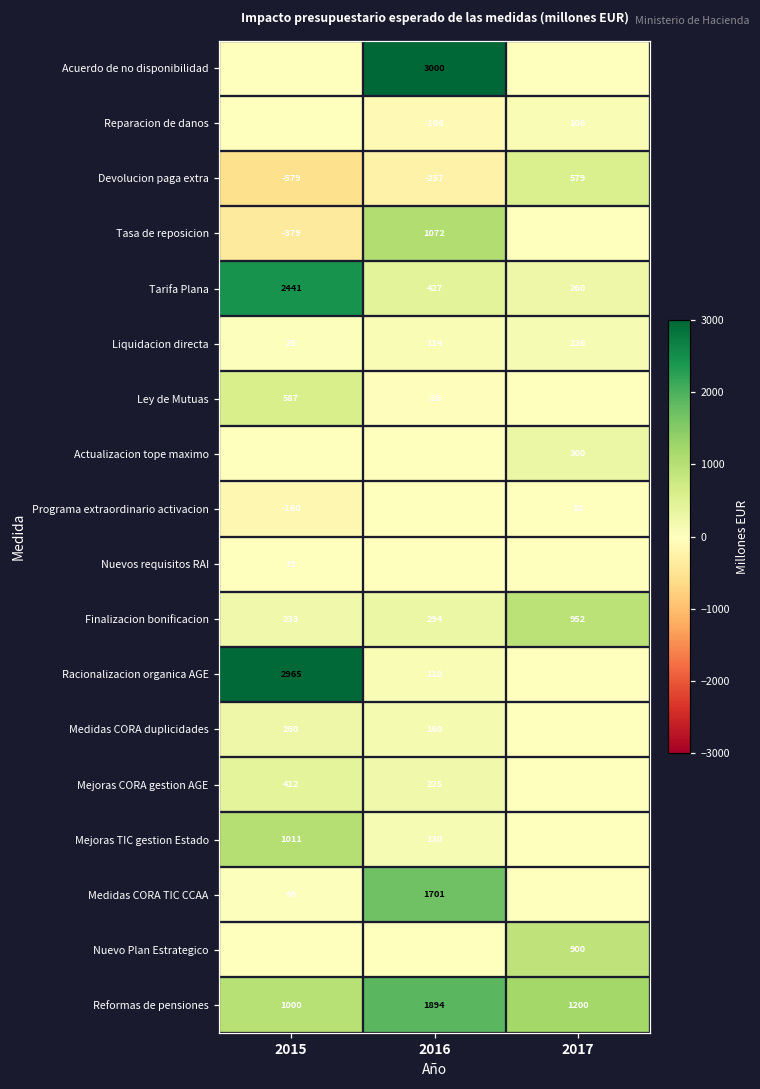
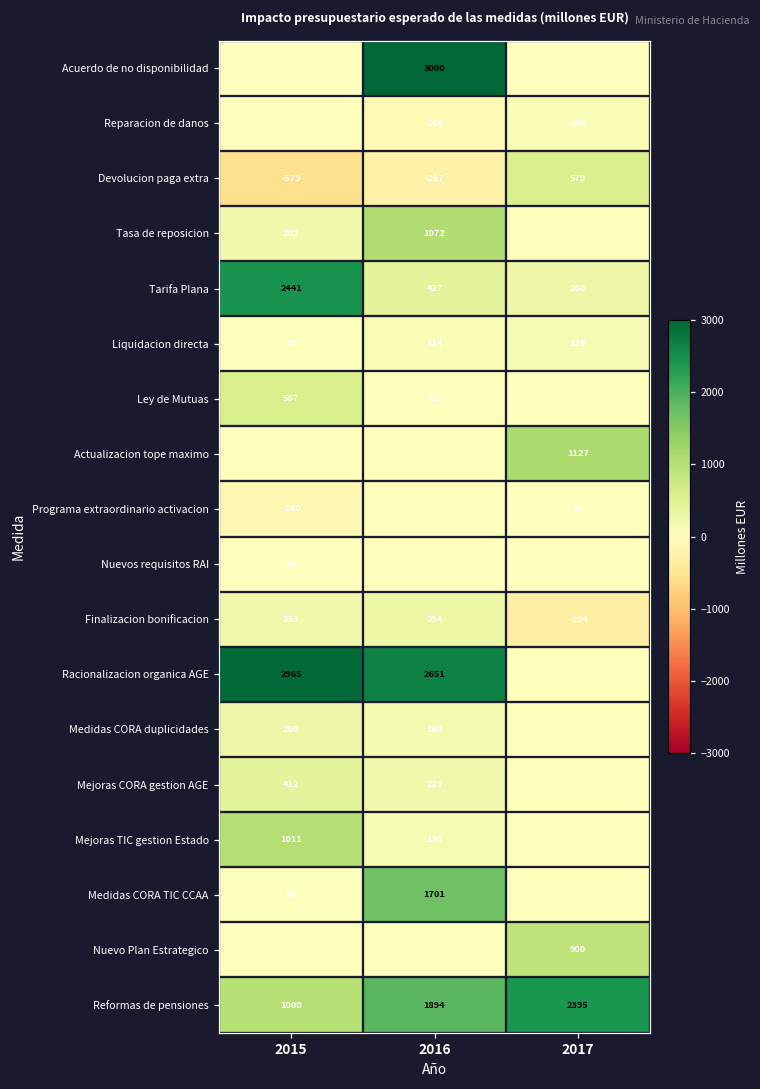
  {
    "Acuerdo de no disponibilidad": {
      "2016": 3000
    },
    "Reparacion de danos": {
      "2016": -106,
      "2017": 106
    },
    "Devolucion paga extra": {
      "2015": -579,
      "2016": -257,
      "2017": 579
    },
    "Tasa de reposicion": {
-     "2015": -379,
+     "2015": 202,
      "2016": 1072
    },
    "Tarifa Plana": {
      "2015": 2441,
      "2016": 427,
      "2017": 260
    },
    "Liquidacion directa": {
      "2015": 25,
      "2016": 114,
      "2017": 126
    },
    "Ley de Mutuas": {
      "2015": 587,
      "2016": -26
    },
    "Actualizacion tope maximo": {
-     "2017": 300
+     "2017": 1127
    },
    "Programa extraordinario activacion": {
      "2015": -160,
      "2017": 10
    },
    "Nuevos requisitos RAI": {
      "2015": 19
    },
    "Finalizacion bonificacion": {
      "2015": 233,
      "2016": 294,
-     "2017": 952
+     "2017": -294
    },
    "Racionalizacion organica AGE": {
      "2015": 2965,
-     "2016": 110
+     "2016": 2651
    },
    "Medidas CORA duplicidades": {
      "2015": 260,
      "2016": 160
    },
    "Mejoras CORA gestion AGE": {
      "2015": 412,
      "2016": 225
    },
    "Mejoras TIC gestion Estado": {
      "2015": 1011,
      "2016": 130
    },
    "Medidas CORA TIC CCAA": {
      "2015": 46,
      "2016": 1701
    },
    "Nuevo Plan Estrategico": {
      "2017": 900
    },
    "Reformas de pensiones": {
      "2015": 1000,
      "2016": 1894,
-     "2017": 1200
+     "2017": 2395
    }
  }
